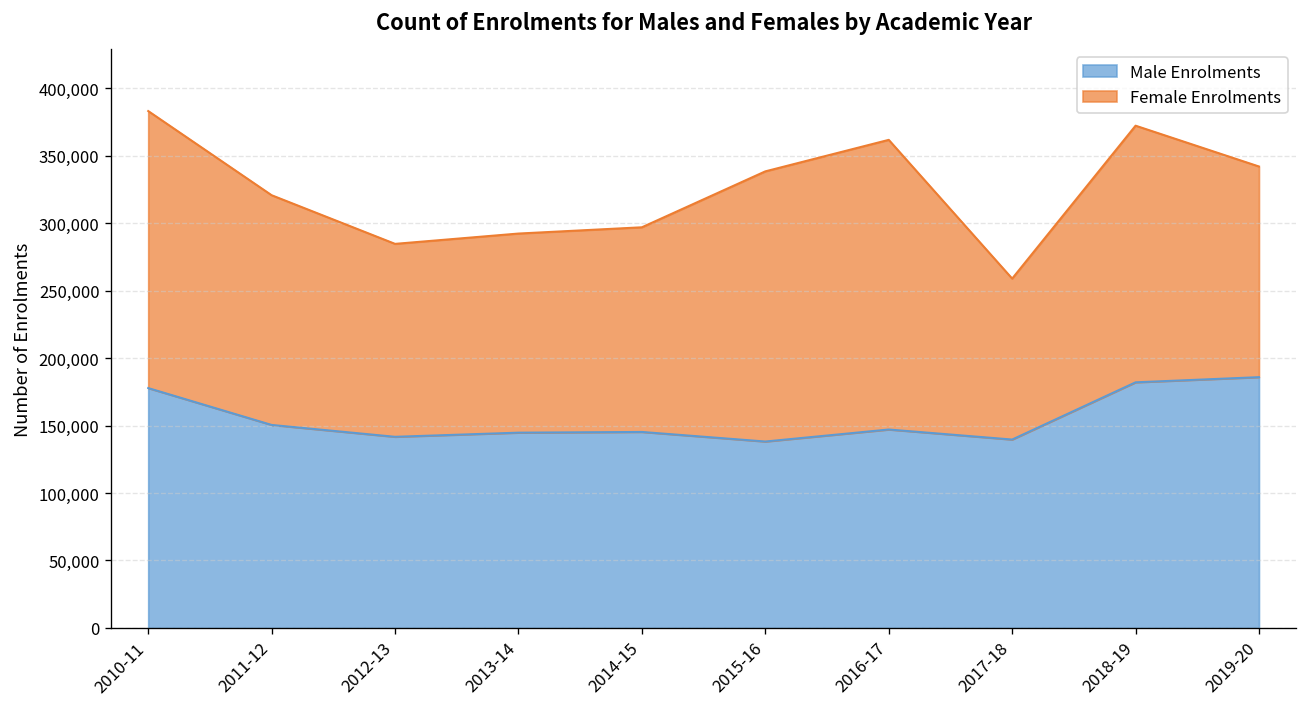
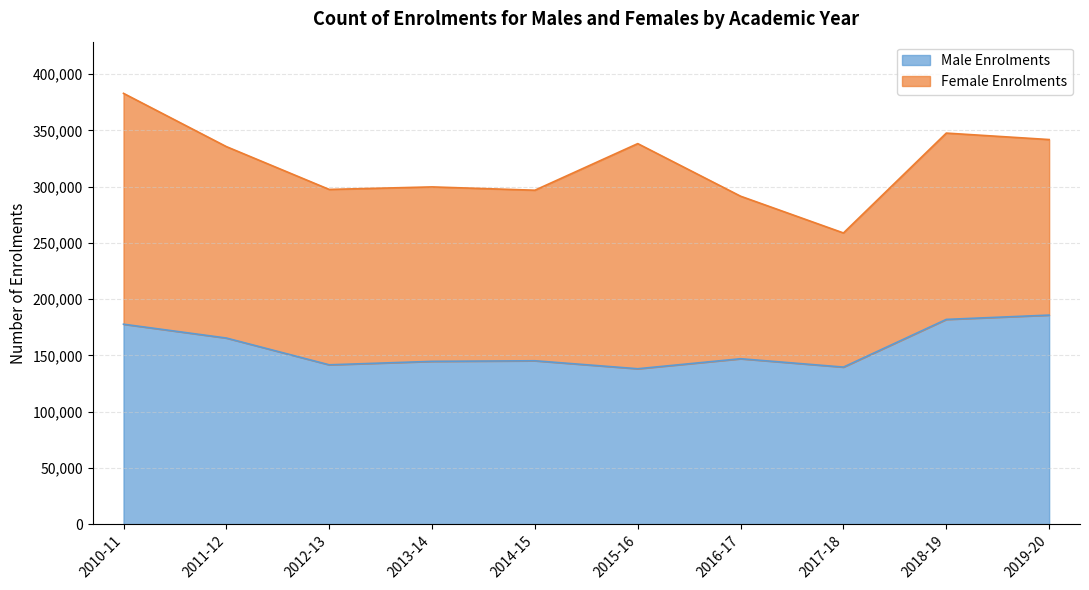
  {
    "Male Enrolments": {
      "2010-11": "178,000",
-     "2011-12": "150,000",
+     "2011-12": "165,000",
      "2012-13": "142,000",
      "2013-14": "145,000",
      "2014-15": "145,000",
      "2015-16": "138,000",
      "2016-17": "147,000",
      "2017-18": "140,000",
      "2018-19": "182,000",
      "2019-20": "186,000"
    },
    "Female Enrolments": {
      "2010-11": "205,000",
      "2011-12": "170,000",
-     "2012-13": "143,000",
-     "2013-14": "148,000",
+     "2012-13": "156,000",
+     "2013-14": "155,000",
      "2014-15": "152,000",
      "2015-16": "200,000",
-     "2016-17": "215,000",
+     "2016-17": "145,000",
      "2017-18": "119,000",
-     "2018-19": "190,000",
+     "2018-19": "166,000",
      "2019-20": "156,000"
    }
  }
